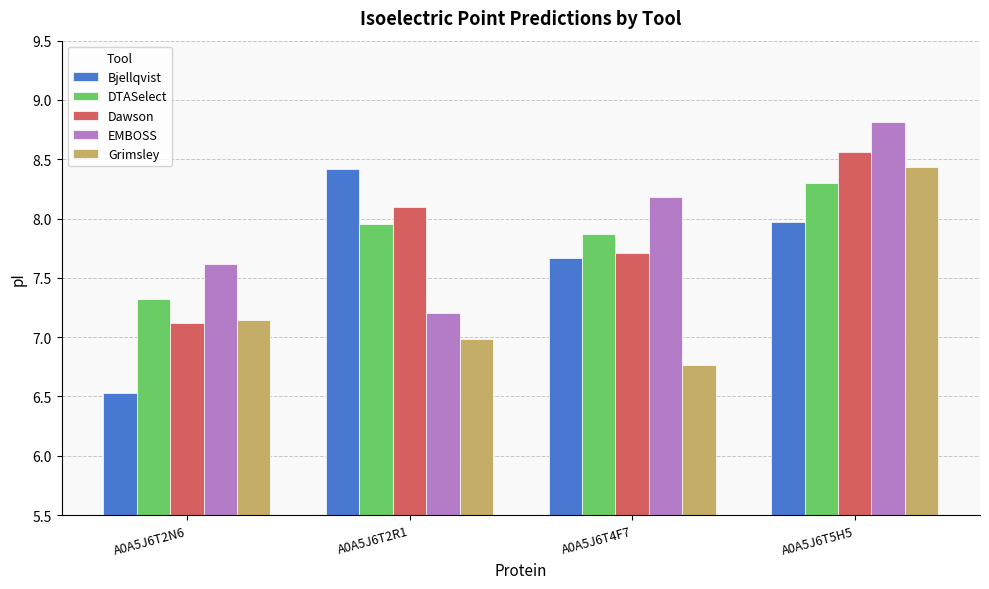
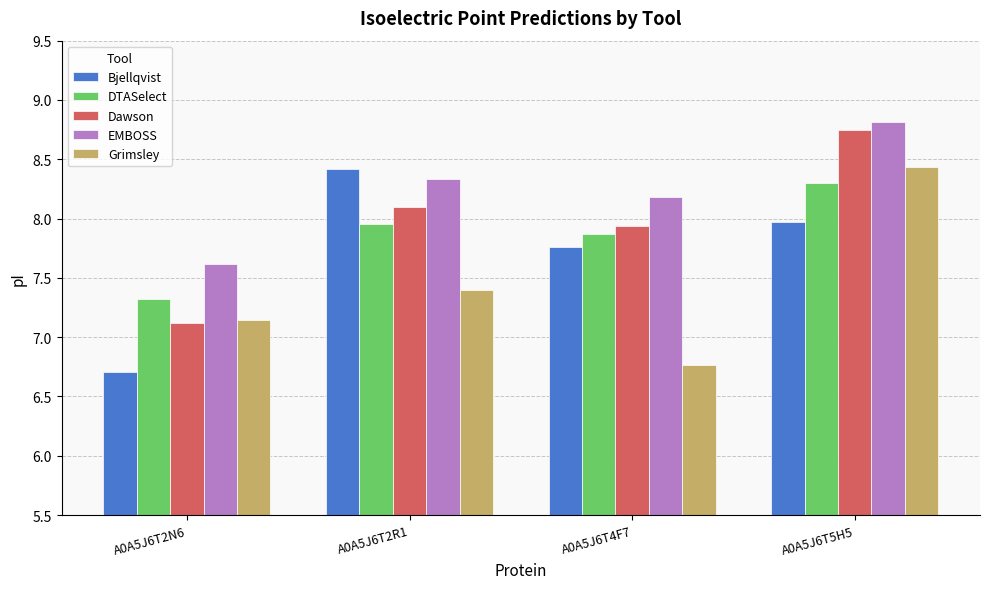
  {
    "Bjellqvist": {
-     "A0A5J6T2N6": 6.53,
+     "A0A5J6T2N6": 6.70,
      "A0A5J6T2R1": 8.42,
-     "A0A5J6T4F7": 7.66,
+     "A0A5J6T4F7": 7.76,
      "A0A5J6T5H5": 7.97
    },
    "DTASelect": {
      "A0A5J6T2N6": 7.32,
      "A0A5J6T2R1": 7.96,
      "A0A5J6T4F7": 7.87,
      "A0A5J6T5H5": 8.30
    },
    "Dawson": {
      "A0A5J6T2N6": 7.12,
      "A0A5J6T2R1": 8.10,
-     "A0A5J6T4F7": 7.71,
-     "A0A5J6T5H5": 8.57
+     "A0A5J6T4F7": 7.94,
+     "A0A5J6T5H5": 8.75
    },
    "EMBOSS": {
      "A0A5J6T2N6": 7.62,
-     "A0A5J6T2R1": 7.20,
+     "A0A5J6T2R1": 8.33,
      "A0A5J6T4F7": 8.19,
      "A0A5J6T5H5": 8.81
    },
    "Grimsley": {
      "A0A5J6T2N6": 7.15,
-     "A0A5J6T2R1": 6.99,
+     "A0A5J6T2R1": 7.40,
      "A0A5J6T4F7": 6.77,
      "A0A5J6T5H5": 8.43
    }
  }
